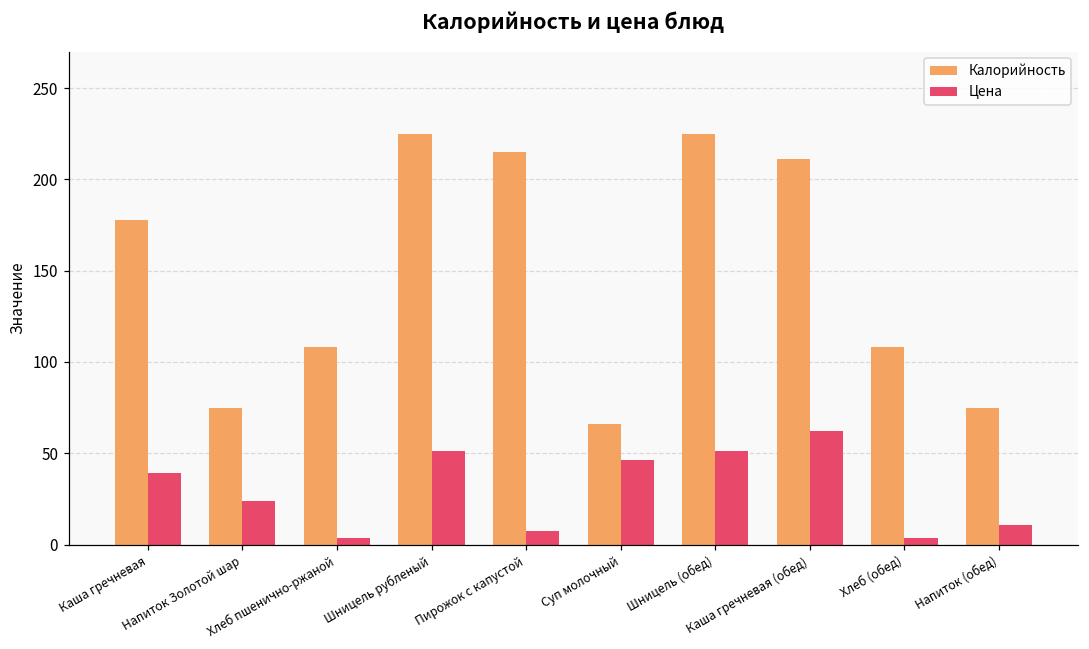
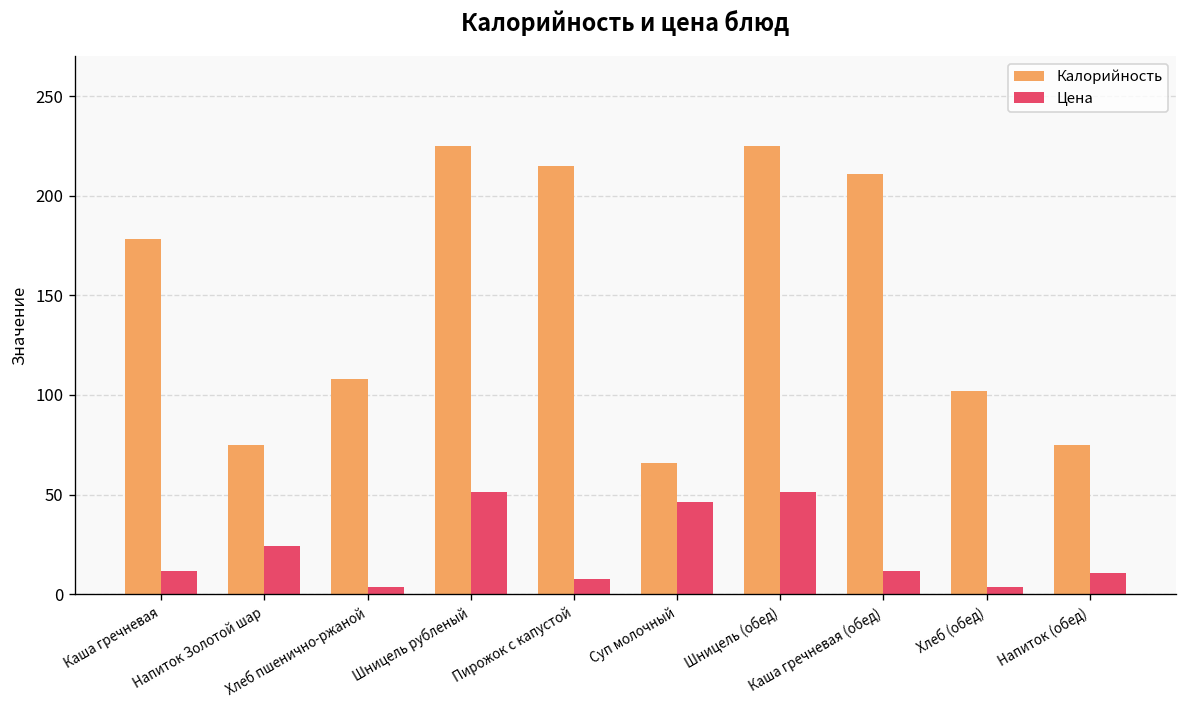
  {
    "Калорийность": {
      "Каша гречневая": 178,
      "Напиток Золотой шар": 75,
      "Хлеб пшенично-ржаной": 108,
      "Шницель рубленый": 225,
      "Пирожок с капустой": 215,
      "Суп молочный": 66,
      "Шницель (обед)": 225,
      "Каша гречневая (обед)": 211,
-     "Хлеб (обед)": 108,
+     "Хлеб (обед)": 102,
      "Напиток (обед)": 75
    },
    "Цена": {
-     "Каша гречневая": 39,
+     "Каша гречневая": 12,
      "Напиток Золотой шар": 24,
      "Хлеб пшенично-ржаной": 4,
      "Шницель рубленый": 51,
      "Пирожок с капустой": 7,
      "Суп молочный": 46,
      "Шницель (обед)": 51,
-     "Каша гречневая (обед)": 62,
+     "Каша гречневая (обед)": 12,
      "Хлеб (обед)": 4,
      "Напиток (обед)": 11
    }
  }
